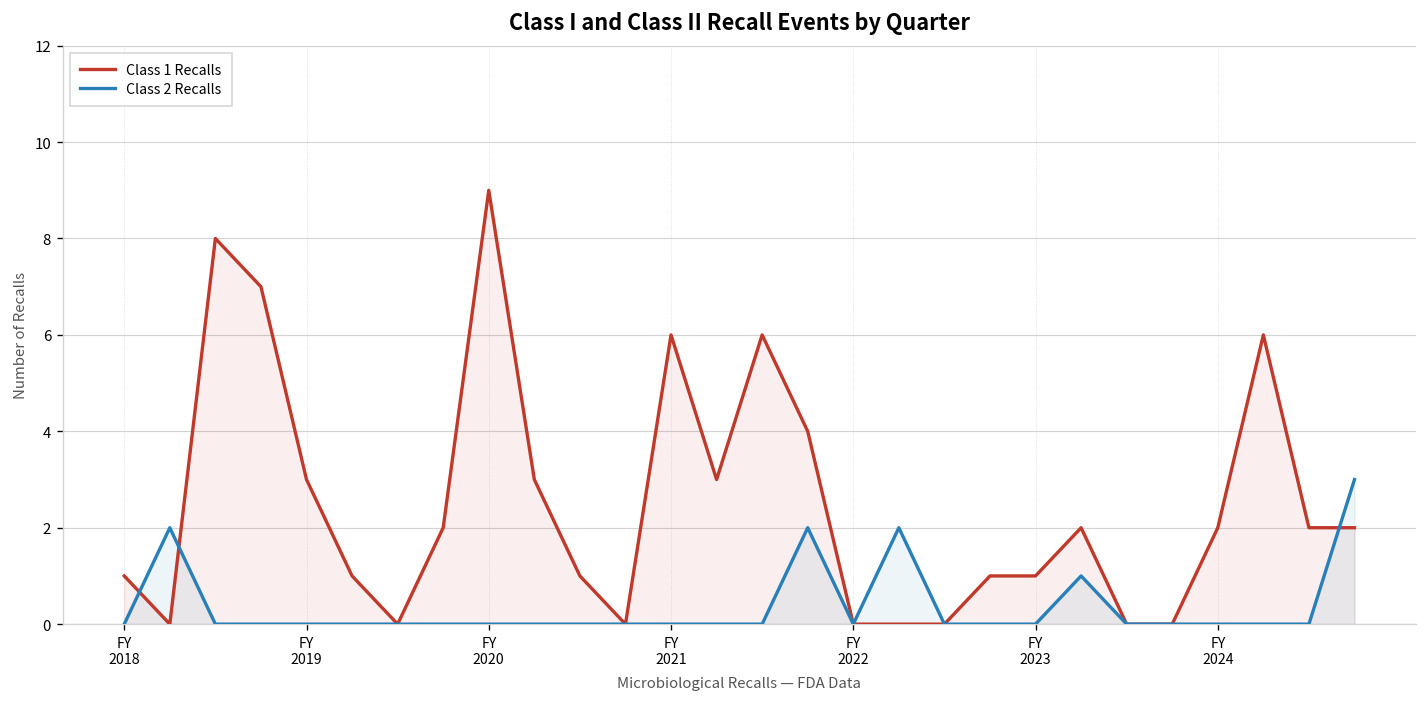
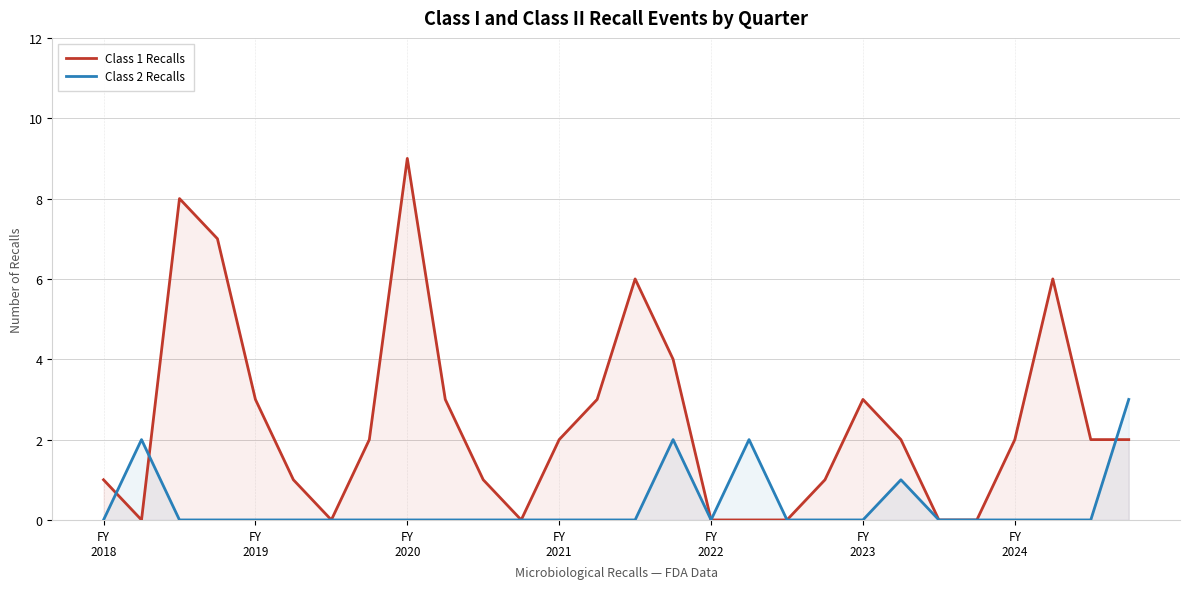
  {
    "Class 1 Recalls": {
      "FY 2018": 1,
      "FY 2019": 3,
      "FY 2020": 9,
-     "FY 2021": 6,
-     "FY 2023": 1,
+     "FY 2021": 2,
+     "FY 2023": 3,
      "FY 2024": 2
    },
    "Class 2 Recalls": {
      "FY 2018": 0,
      "FY 2019": 0,
      "FY 2020": 0,
      "FY 2021": 0,
      "FY 2023": 0,
      "FY 2024": 0
    }
  }
